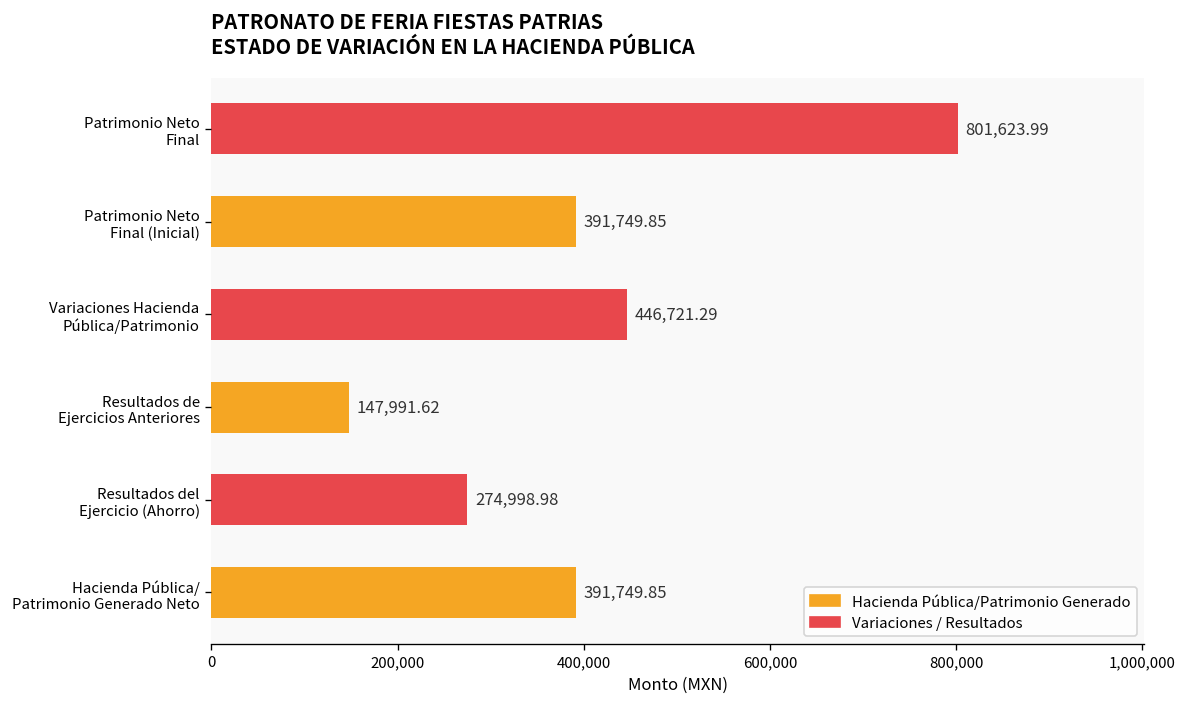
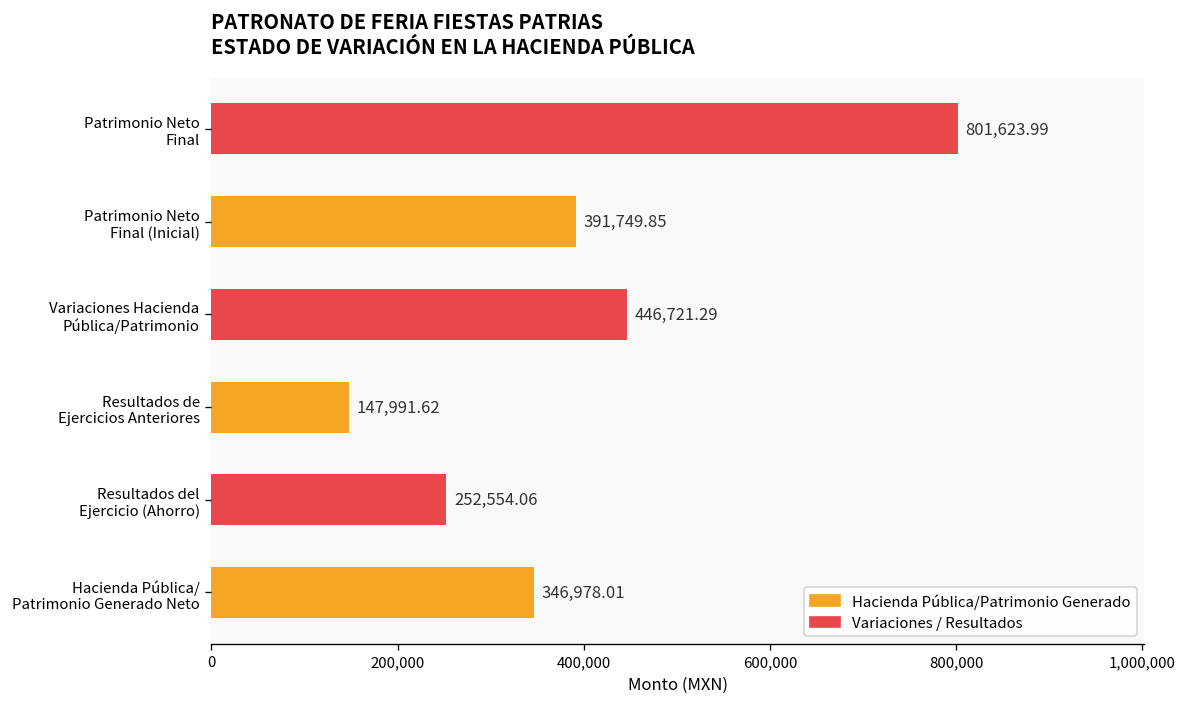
  {
    "Patrimonio Neto Final": "801,623.99",
    "Patrimonio Neto Final (Inicial)": "391,749.85",
    "Variaciones Hacienda Pública/Patrimonio": "446,721.29",
    "Resultados de Ejercicios Anteriores": "147,991.62",
-   "Resultados del Ejercicio (Ahorro)": "274,998.98",
-   "Hacienda Pública/ Patrimonio Generado Neto": "391,749.85"
+   "Resultados del Ejercicio (Ahorro)": "252,554.06",
+   "Hacienda Pública/ Patrimonio Generado Neto": "346,978.01"
  }
